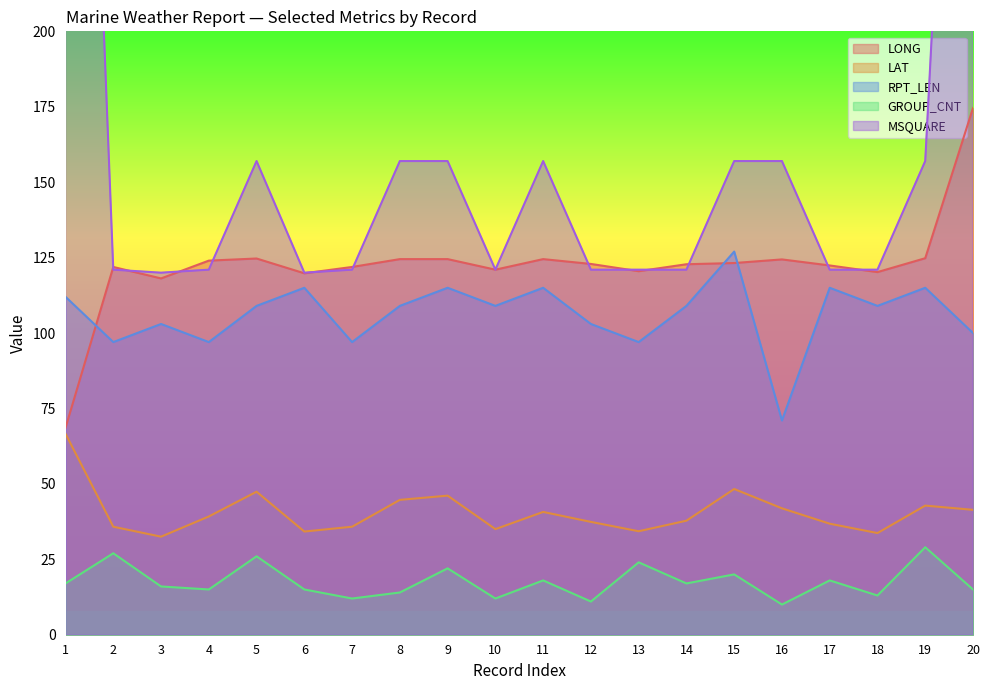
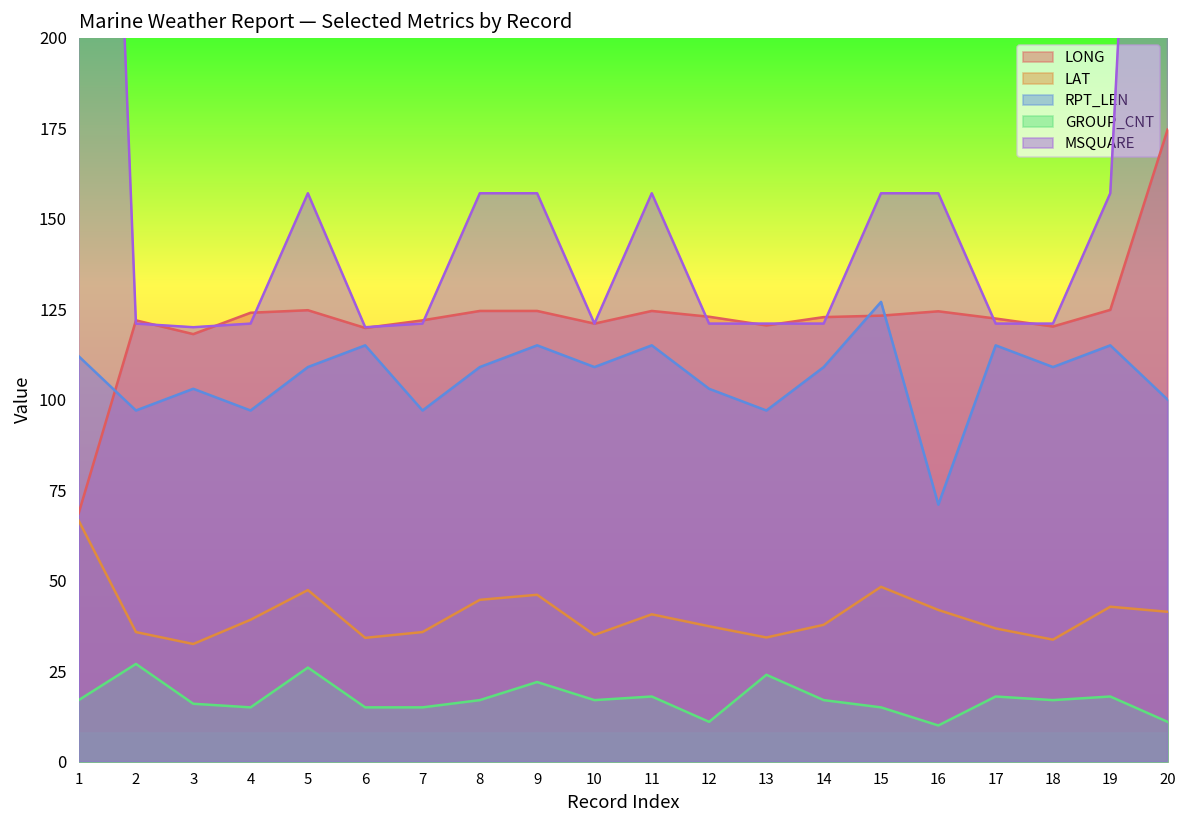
  {
    "GROUP_CNT": {
      "1": 17,
      "2": 27,
      "3": 16,
      "4": 15,
      "5": 26,
      "6": 15,
-     "7": 12,
-     "8": 14,
+     "7": 15,
+     "8": 17,
      "9": 22,
-     "10": 12,
+     "10": 17,
      "11": 18,
      "12": 11,
      "13": 24,
      "14": 17,
-     "15": 20,
+     "15": 15,
      "16": 10,
      "17": 18,
-     "18": 13,
-     "19": 29,
-     "20": 15
+     "18": 17,
+     "19": 18,
+     "20": 11
    }
  }
